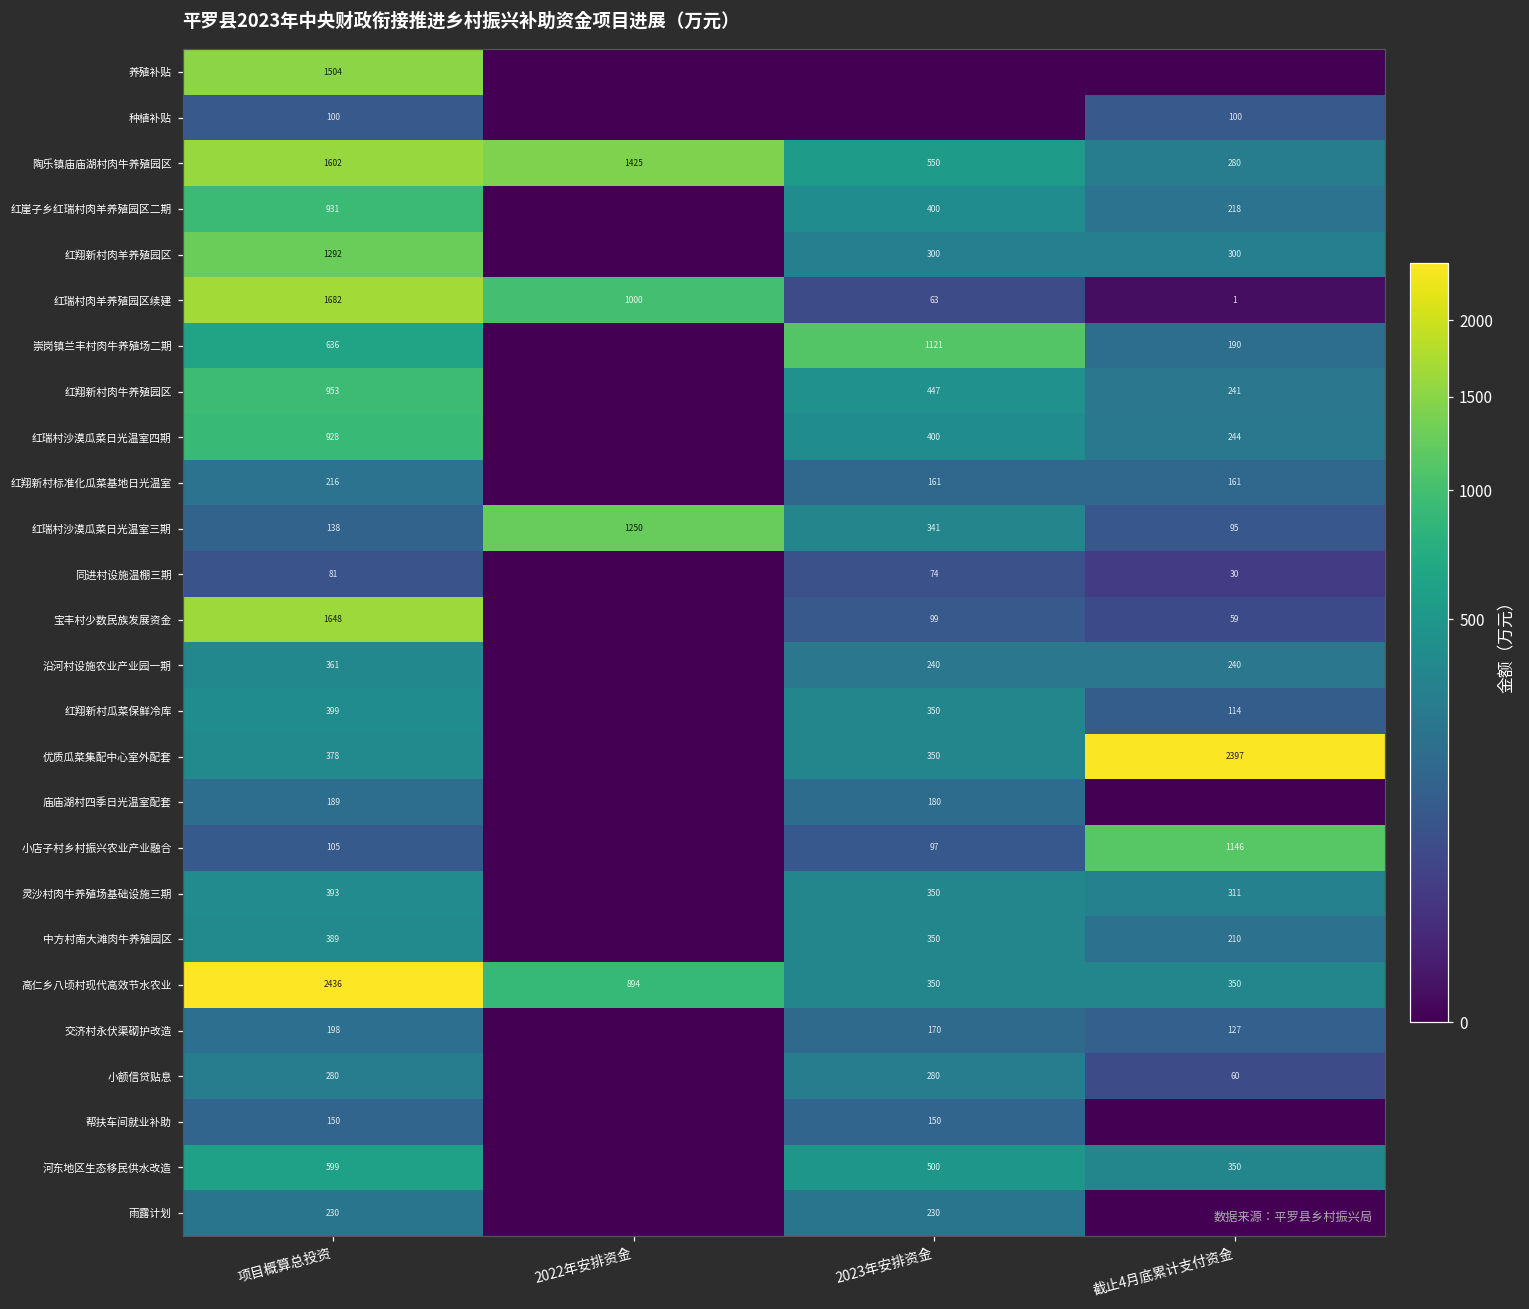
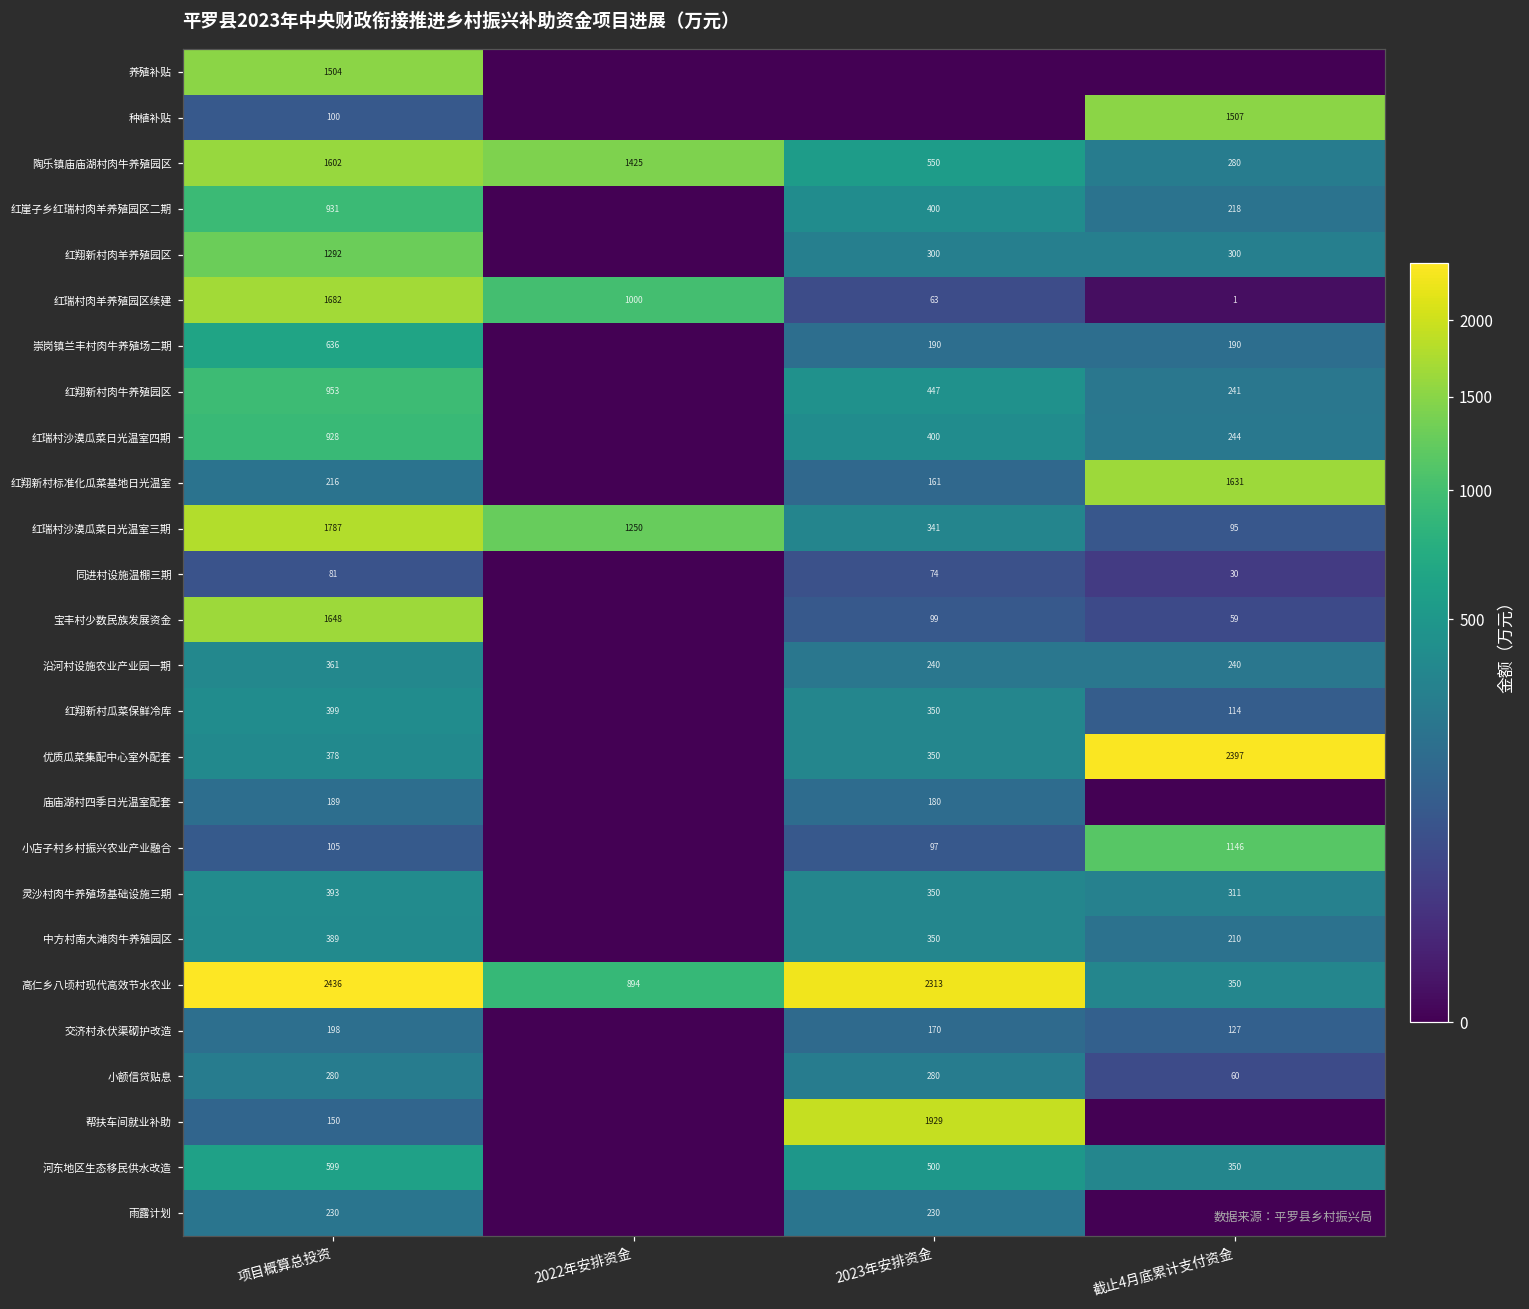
  {
    "养殖补贴": {
      "项目概算总投资": 1504
    },
    "种植补贴": {
      "项目概算总投资": 100,
-     "截止4月底累计支付资金": 100
+     "截止4月底累计支付资金": 1507
    },
    "陶乐镇庙庙湖村肉牛养殖园区": {
      "项目概算总投资": 1602,
      "2022年安排资金": 1425,
      "2023年安排资金": 550,
      "截止4月底累计支付资金": 280
    },
    "红崖子乡红瑞村肉羊养殖园区二期": {
      "项目概算总投资": 931,
      "2023年安排资金": 400,
      "截止4月底累计支付资金": 218
    },
    "红翔新村肉羊养殖园区": {
      "项目概算总投资": 1292,
      "2023年安排资金": 300,
      "截止4月底累计支付资金": 300
    },
    "红瑞村肉羊养殖园区续建": {
      "项目概算总投资": 1682,
      "2022年安排资金": 1000,
      "2023年安排资金": 63,
      "截止4月底累计支付资金": 1
    },
    "崇岗镇兰丰村肉牛养殖场二期": {
      "项目概算总投资": 636,
-     "2023年安排资金": 1121,
+     "2023年安排资金": 190,
      "截止4月底累计支付资金": 190
    },
    "红翔新村肉牛养殖园区": {
      "项目概算总投资": 953,
      "2023年安排资金": 447,
      "截止4月底累计支付资金": 241
    },
    "红瑞村沙漠瓜菜日光温室四期": {
      "项目概算总投资": 928,
      "2023年安排资金": 400,
      "截止4月底累计支付资金": 244
    },
    "红翔新村标准化瓜菜基地日光温室": {
      "项目概算总投资": 216,
      "2023年安排资金": 161,
-     "截止4月底累计支付资金": 161
+     "截止4月底累计支付资金": 1631
    },
    "红瑞村沙漠瓜菜日光温室三期": {
-     "项目概算总投资": 138,
+     "项目概算总投资": 1787,
      "2022年安排资金": 1250,
      "2023年安排资金": 341,
      "截止4月底累计支付资金": 95
    },
    "同进村设施温棚三期": {
      "项目概算总投资": 81,
      "2023年安排资金": 74,
      "截止4月底累计支付资金": 30
    },
    "宝丰村少数民族发展资金": {
      "项目概算总投资": 1648,
      "2023年安排资金": 99,
      "截止4月底累计支付资金": 59
    },
    "沿河村设施农业产业园一期": {
      "项目概算总投资": 361,
      "2023年安排资金": 240,
      "截止4月底累计支付资金": 240
    },
    "红翔新村瓜菜保鲜冷库": {
      "项目概算总投资": 399,
      "2023年安排资金": 350,
      "截止4月底累计支付资金": 114
    },
    "优质瓜菜集配中心室外配套": {
      "项目概算总投资": 378,
      "2023年安排资金": 350,
      "截止4月底累计支付资金": 2397
    },
    "庙庙湖村四季日光温室配套": {
      "项目概算总投资": 189,
      "2023年安排资金": 180
    },
    "小店子村乡村振兴农业产业融合": {
      "项目概算总投资": 105,
      "2023年安排资金": 97,
      "截止4月底累计支付资金": 1146
    },
    "灵沙村肉牛养殖场基础设施三期": {
      "项目概算总投资": 393,
      "2023年安排资金": 350,
      "截止4月底累计支付资金": 311
    },
    "中方村南大滩肉牛养殖园区": {
      "项目概算总投资": 389,
      "2023年安排资金": 350,
      "截止4月底累计支付资金": 210
    },
    "高仁乡八顷村现代高效节水农业": {
      "项目概算总投资": 2436,
      "2022年安排资金": 894,
-     "2023年安排资金": 350,
+     "2023年安排资金": 2313,
      "截止4月底累计支付资金": 350
    },
    "交济村永伏渠砌护改造": {
      "项目概算总投资": 198,
      "2023年安排资金": 170,
      "截止4月底累计支付资金": 127
    },
    "小额信贷贴息": {
      "项目概算总投资": 280,
      "2023年安排资金": 280,
      "截止4月底累计支付资金": 60
    },
    "帮扶车间就业补助": {
      "项目概算总投资": 150,
-     "2023年安排资金": 150
+     "2023年安排资金": 1929
    },
    "河东地区生态移民供水改造": {
      "项目概算总投资": 599,
      "2023年安排资金": 500,
      "截止4月底累计支付资金": 350
    },
    "雨露计划": {
      "项目概算总投资": 230,
      "2023年安排资金": 230
    }
  }
